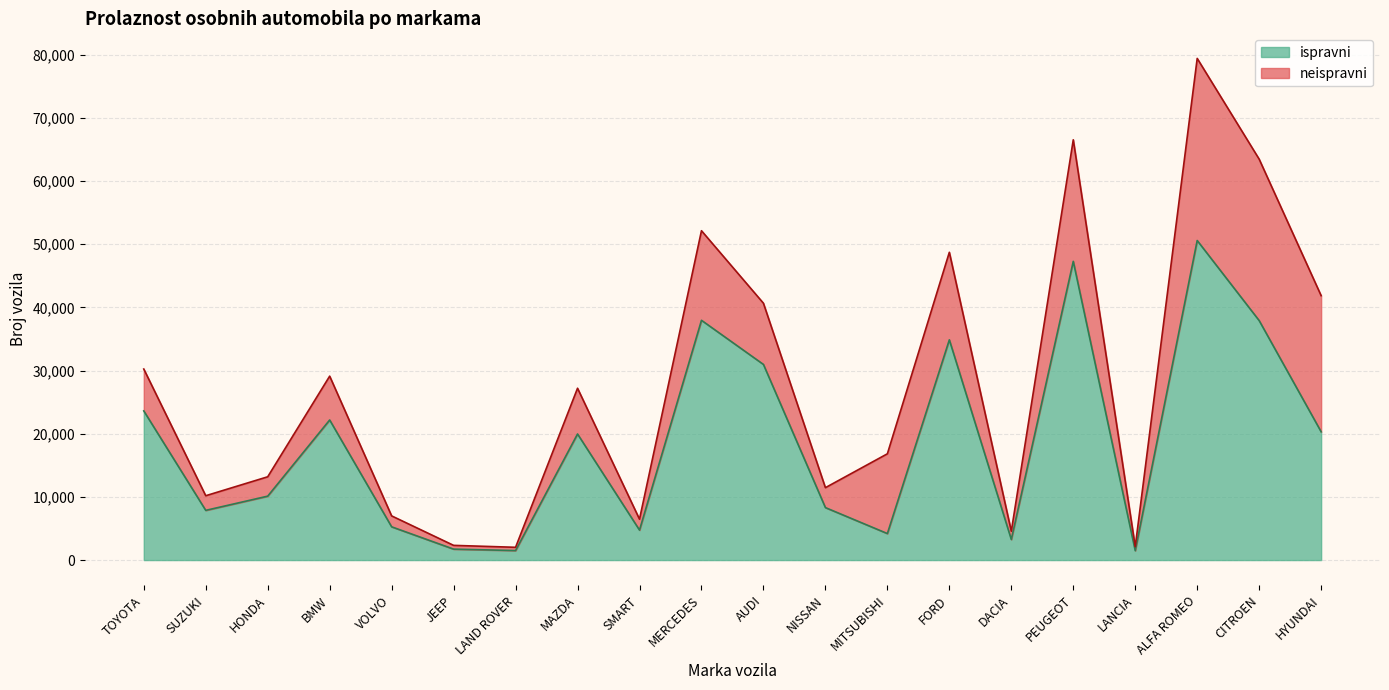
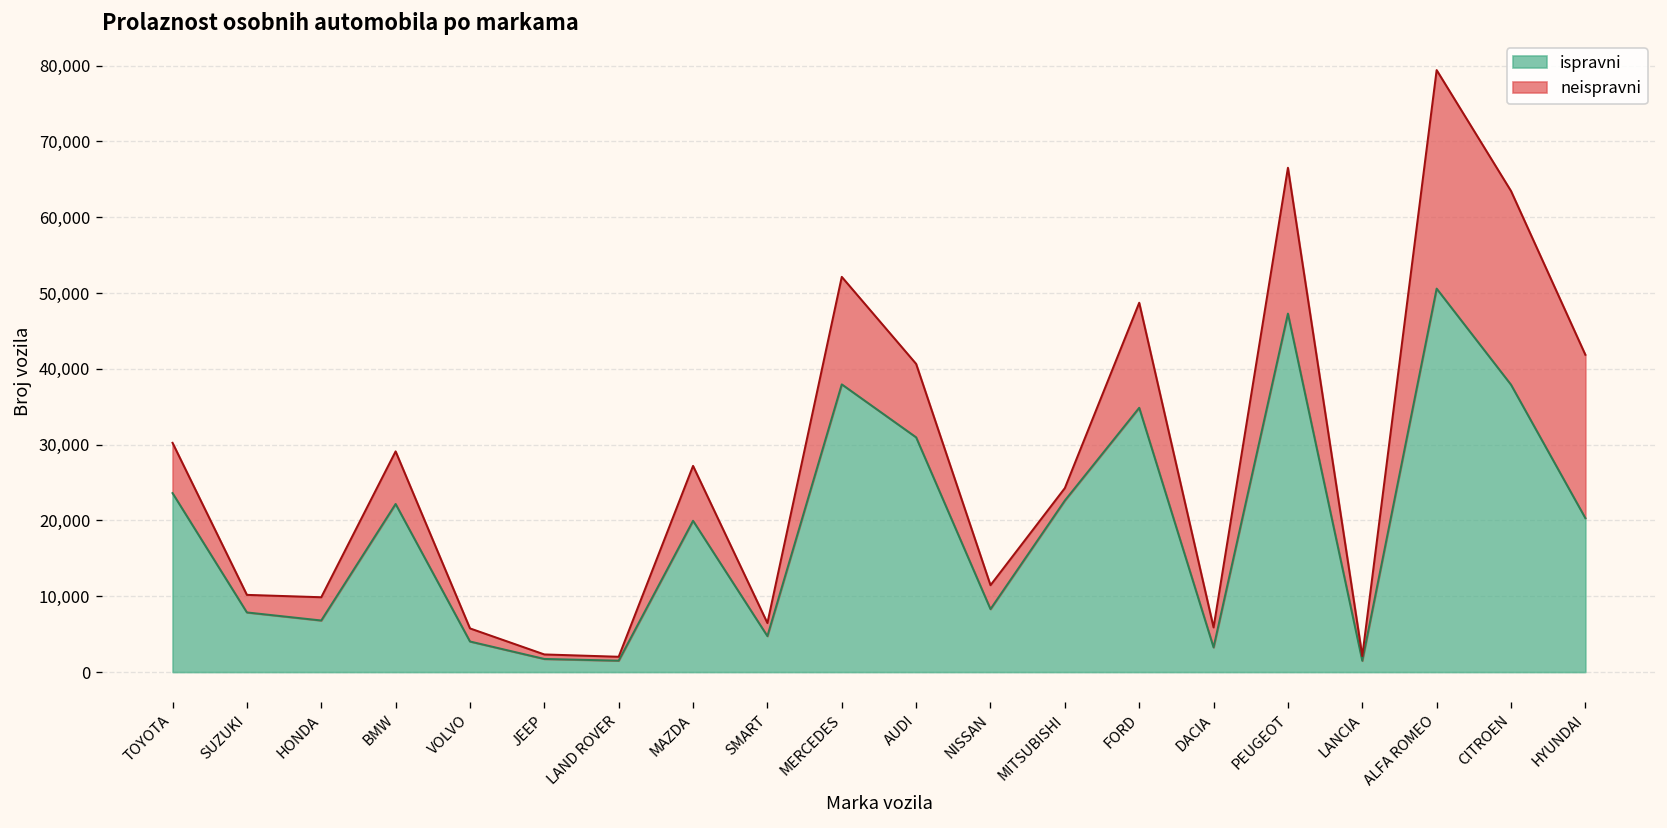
  {
    "ispravni": {
      "TOYOTA": "24,000",
      "SUZUKI": "8,000",
-     "HONDA": "10,000",
+     "HONDA": "7,000",
      "BMW": "22,000",
-     "VOLVO": "5,000",
+     "VOLVO": "4,000",
      "JEEP": "2,000",
      "LAND ROVER": "2,000",
      "MAZDA": "20,000",
      "SMART": "5,000",
      "MERCEDES": "38,000",
      "AUDI": "31,000",
      "NISSAN": "8,000",
-     "MITSUBISHI": "4,000",
+     "MITSUBISHI": "23,000",
      "FORD": "35,000",
      "DACIA": "3,000",
      "PEUGEOT": "47,000",
      "LANCIA": "1,000",
      "ALFA ROMEO": "51,000",
      "CITROEN": "38,000",
      "HYUNDAI": "20,000"
    },
    "neispravni": {
      "TOYOTA": "7,000",
      "SUZUKI": "2,000",
      "HONDA": "3,000",
      "BMW": "7,000",
      "VOLVO": "2,000",
      "JEEP": "1,000",
      "LAND ROVER": "1,000",
      "MAZDA": "7,000",
      "SMART": "2,000",
      "MERCEDES": "14,000",
      "AUDI": "10,000",
      "NISSAN": "3,000",
-     "MITSUBISHI": "13,000",
+     "MITSUBISHI": "2,000",
      "FORD": "14,000",
-     "DACIA": "1,000",
+     "DACIA": "3,000",
      "PEUGEOT": "19,000",
      "LANCIA": "1,000",
      "ALFA ROMEO": "29,000",
      "CITROEN": "26,000",
      "HYUNDAI": "22,000"
    }
  }
